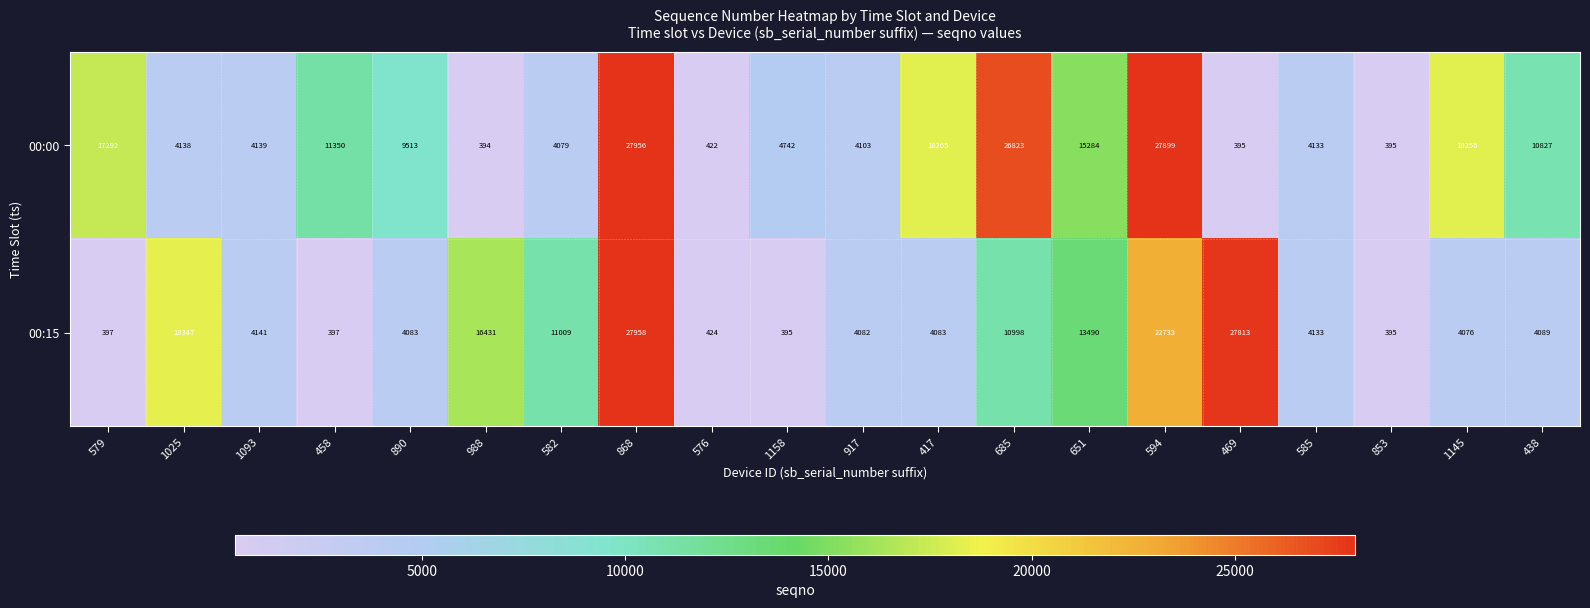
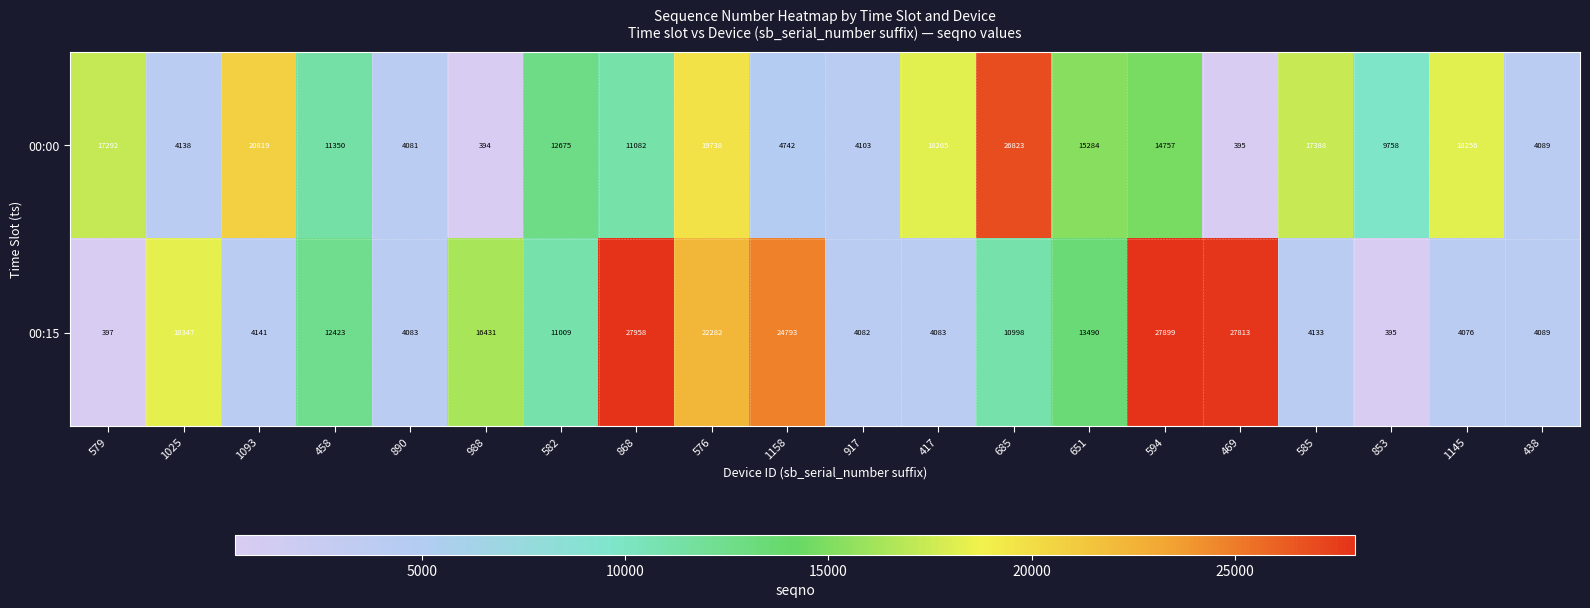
  {
    "00:00": {
      "579": 17292,
      "1025": 4138,
-     "1093": 4139,
+     "1093": 20819,
      "458": 11350,
-     "890": 9513,
+     "890": 4081,
      "988": 394,
-     "582": 4079,
-     "868": 27956,
-     "576": 422,
+     "582": 12675,
+     "868": 11082,
+     "576": 19738,
      "1158": 4742,
      "917": 4103,
      "417": 18265,
      "685": 26823,
      "651": 15284,
-     "594": 27899,
+     "594": 14757,
      "469": 395,
-     "585": 4133,
-     "853": 395,
+     "585": 17388,
+     "853": 9758,
      "1145": 18256,
-     "438": 10827
+     "438": 4089
    },
    "00:15": {
      "579": 397,
      "1025": 18347,
      "1093": 4141,
-     "458": 397,
+     "458": 12423,
      "890": 4083,
      "988": 16431,
      "582": 11009,
      "868": 27958,
-     "576": 424,
-     "1158": 395,
+     "576": 22282,
+     "1158": 24793,
      "917": 4082,
      "417": 4083,
      "685": 10998,
      "651": 13490,
-     "594": 22733,
+     "594": 27899,
      "469": 27813,
      "585": 4133,
      "853": 395,
      "1145": 4076,
      "438": 4089
    }
  }
